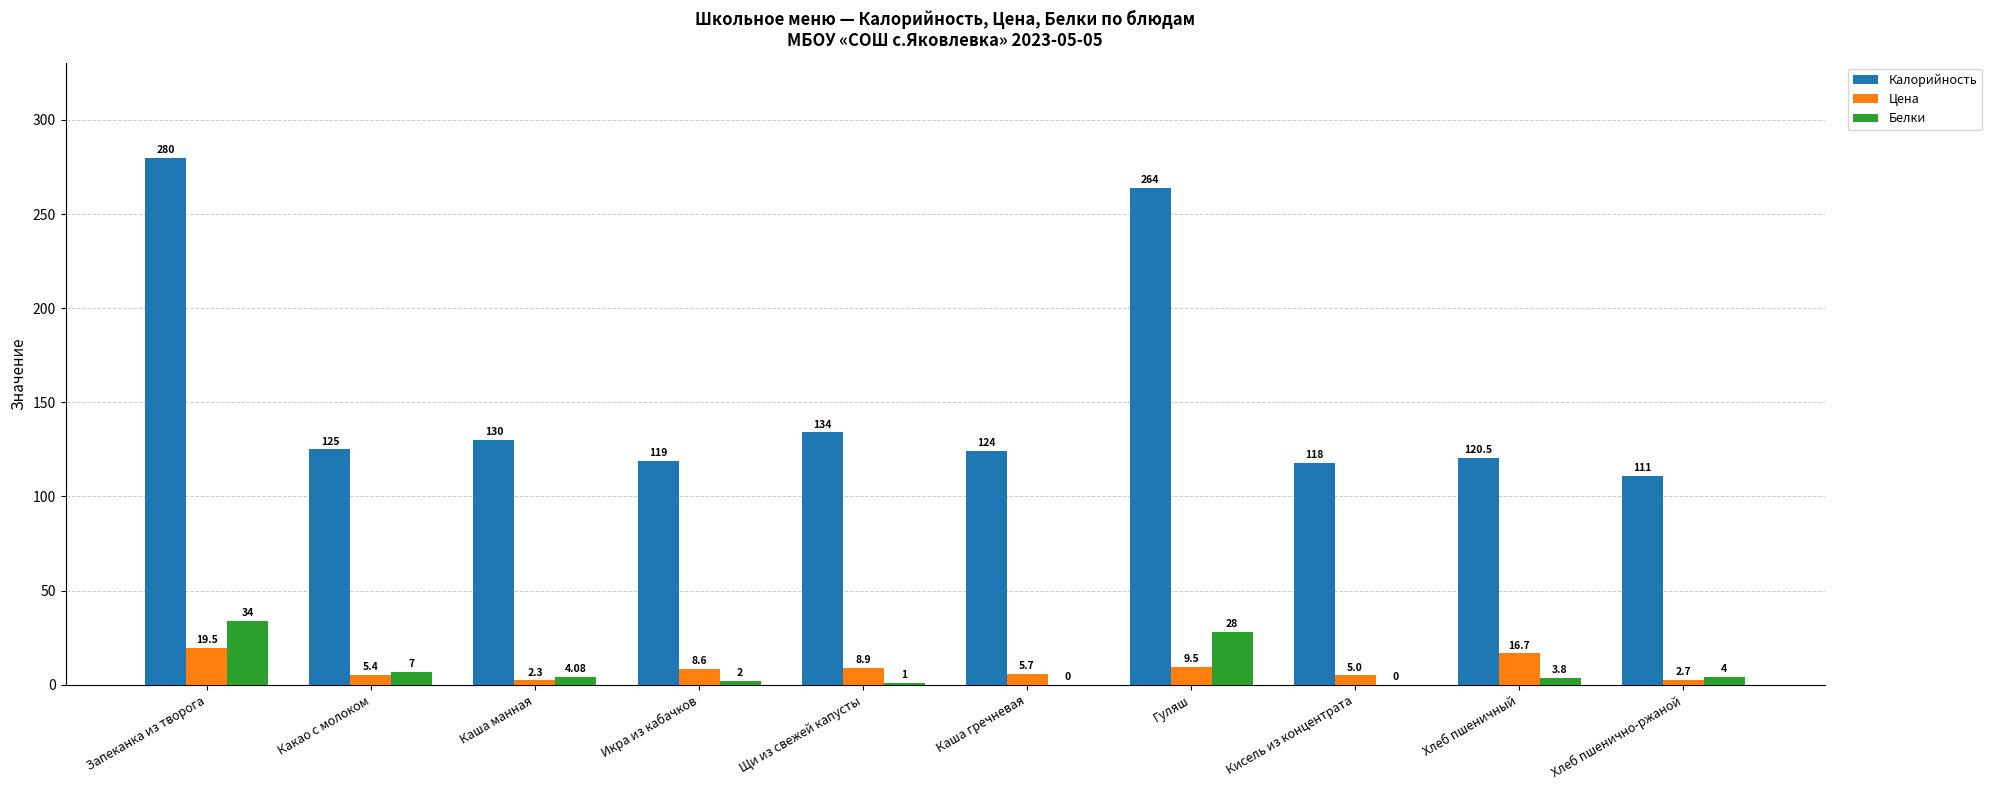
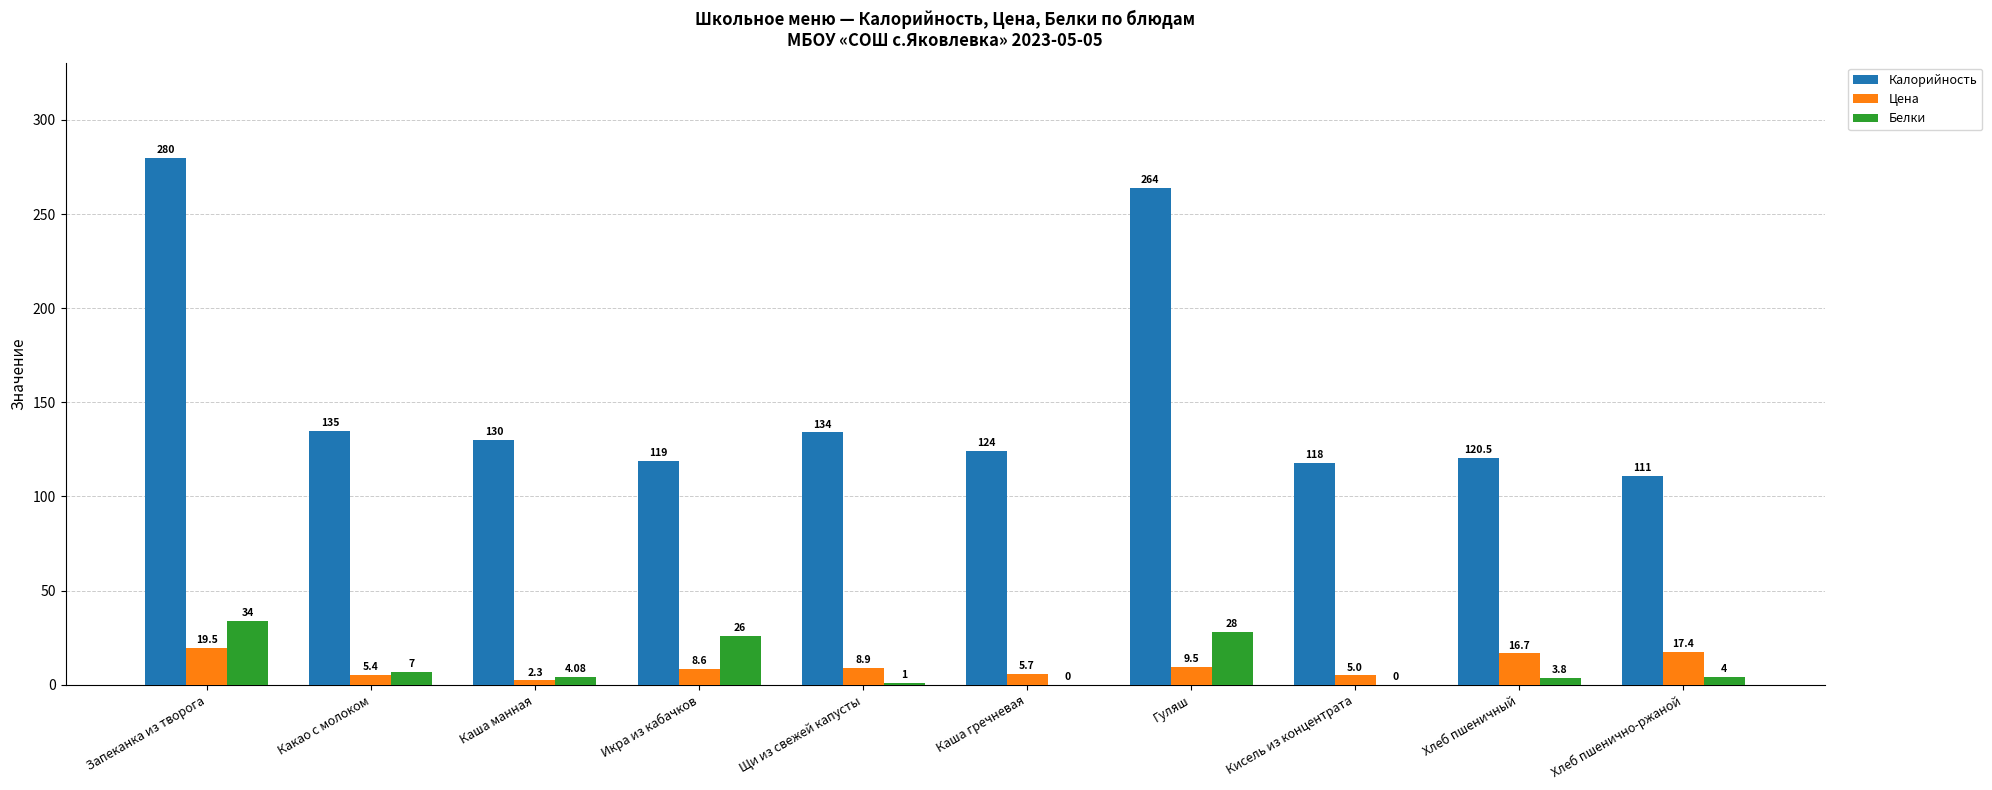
  {
    "Калорийность": {
      "Запеканка из творога": 280,
-     "Какао с молоком": 125,
+     "Какао с молоком": 135,
      "Каша манная": 130,
      "Икра из кабачков": 119,
      "Щи из свежей капусты": 134,
      "Каша гречневая": 124,
      "Гуляш": 264,
      "Кисель из концентрата": 118,
      "Хлеб пшеничный": 120.5,
      "Хлеб пшенично-ржаной": 111
    },
    "Цена": {
      "Запеканка из творога": 19.5,
      "Какао с молоком": 5.4,
      "Каша манная": 2.3,
      "Икра из кабачков": 8.6,
      "Щи из свежей капусты": 8.9,
      "Каша гречневая": 5.7,
      "Гуляш": 9.5,
      "Кисель из концентрата": 5.0,
      "Хлеб пшеничный": 16.7,
-     "Хлеб пшенично-ржаной": 2.7
+     "Хлеб пшенично-ржаной": 17.4
    },
    "Белки": {
      "Запеканка из творога": 34,
      "Какао с молоком": 7,
      "Каша манная": 4.08,
-     "Икра из кабачков": 2,
+     "Икра из кабачков": 26,
      "Щи из свежей капусты": 1,
      "Каша гречневая": 0,
      "Гуляш": 28,
      "Кисель из концентрата": 0,
      "Хлеб пшеничный": 3.8,
      "Хлеб пшенично-ржаной": 4
    }
  }
